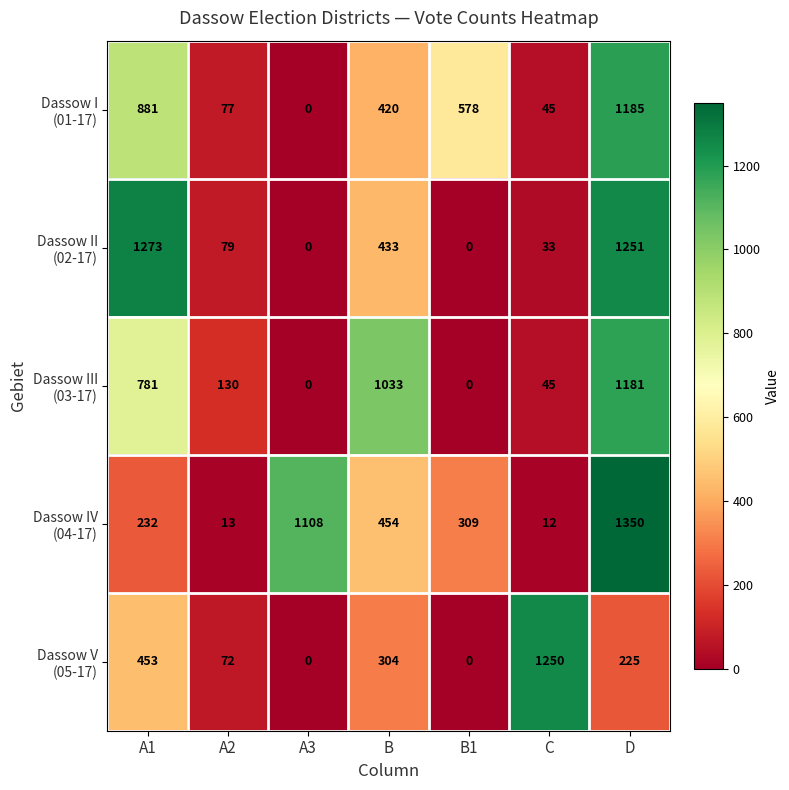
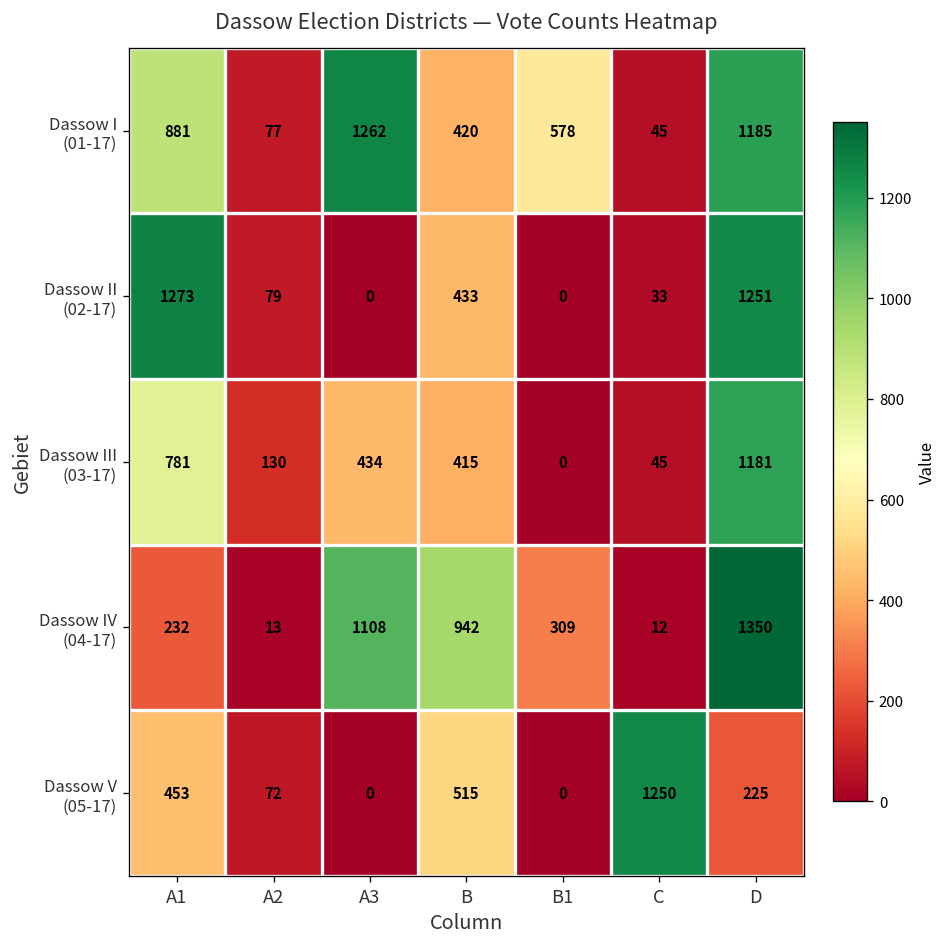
  {
    "Dassow I (01-17)": {
      "A1": 881,
      "A2": 77,
-     "A3": 0,
+     "A3": 1262,
      "B": 420,
      "B1": 578,
      "C": 45,
      "D": 1185
    },
    "Dassow II (02-17)": {
      "A1": 1273,
      "A2": 79,
      "A3": 0,
      "B": 433,
      "B1": 0,
      "C": 33,
      "D": 1251
    },
    "Dassow III (03-17)": {
      "A1": 781,
      "A2": 130,
-     "A3": 0,
-     "B": 1033,
+     "A3": 434,
+     "B": 415,
      "B1": 0,
      "C": 45,
      "D": 1181
    },
    "Dassow IV (04-17)": {
      "A1": 232,
      "A2": 13,
      "A3": 1108,
-     "B": 454,
+     "B": 942,
      "B1": 309,
      "C": 12,
      "D": 1350
    },
    "Dassow V (05-17)": {
      "A1": 453,
      "A2": 72,
      "A3": 0,
-     "B": 304,
+     "B": 515,
      "B1": 0,
      "C": 1250,
      "D": 225
    }
  }
